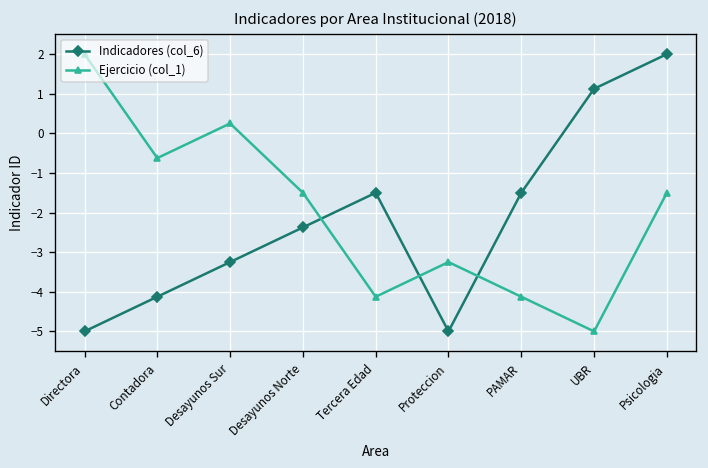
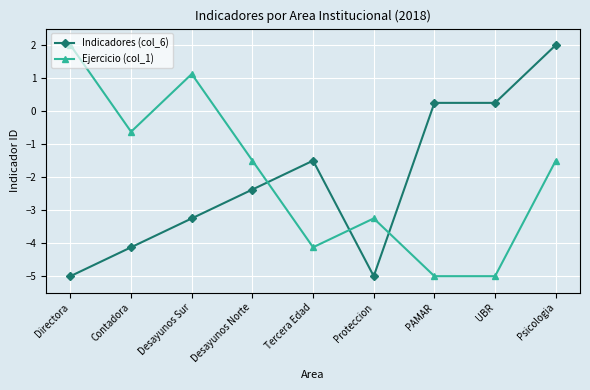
  {
    "Indicadores (col_6)": {
      "Directora": -5.0,
      "Contadora": -4.1,
      "Desayunos Sur": -3.3,
      "Desayunos Norte": -2.4,
      "Tercera Edad": -1.5,
      "Proteccion": -5.0,
-     "PAMAR": -1.5,
-     "UBR": 1.1,
+     "PAMAR": 0.3,
+     "UBR": 0.3,
      "Psicologia": 2.0
    },
    "Ejercicio (col_1)": {
      "Contadora": -0.6,
-     "Desayunos Sur": 0.3,
+     "Desayunos Sur": 1.1,
      "Desayunos Norte": -1.5,
      "Tercera Edad": -4.1,
      "Proteccion": -3.3,
-     "PAMAR": -4.1,
+     "PAMAR": -5.0,
      "UBR": -5.0,
      "Psicologia": -1.5
    }
  }
